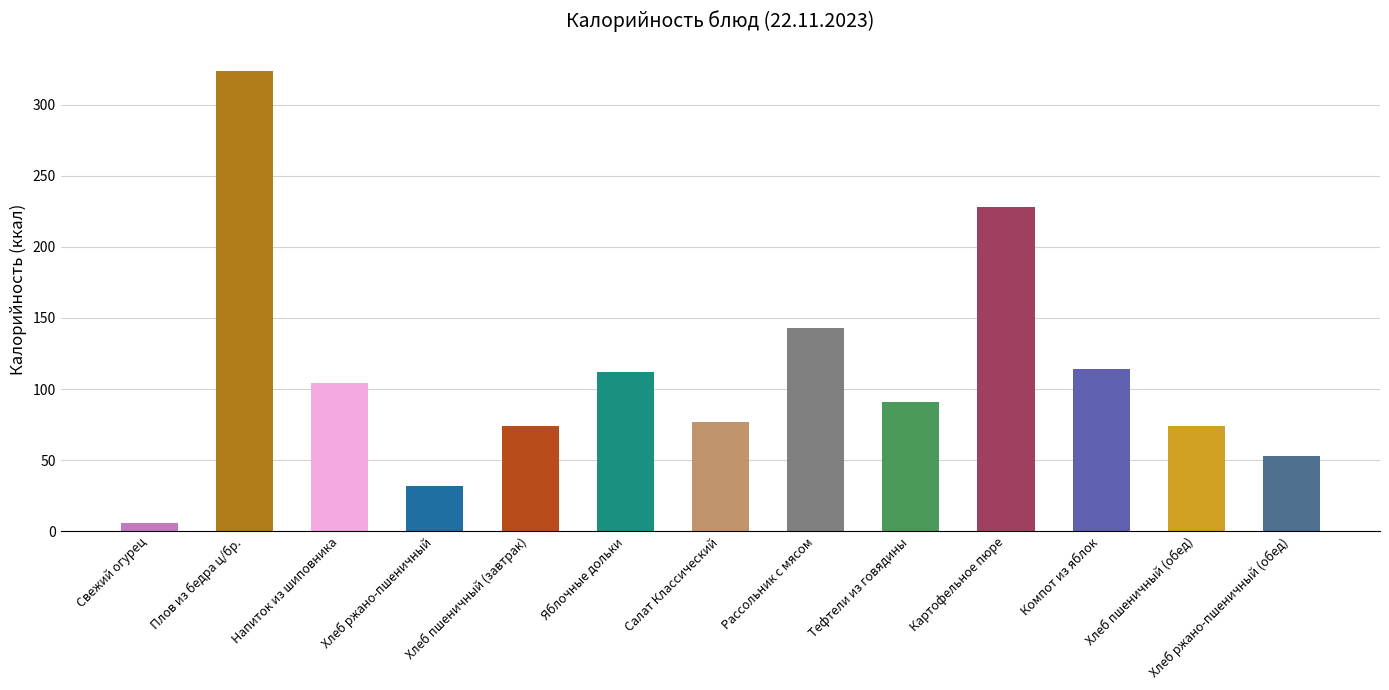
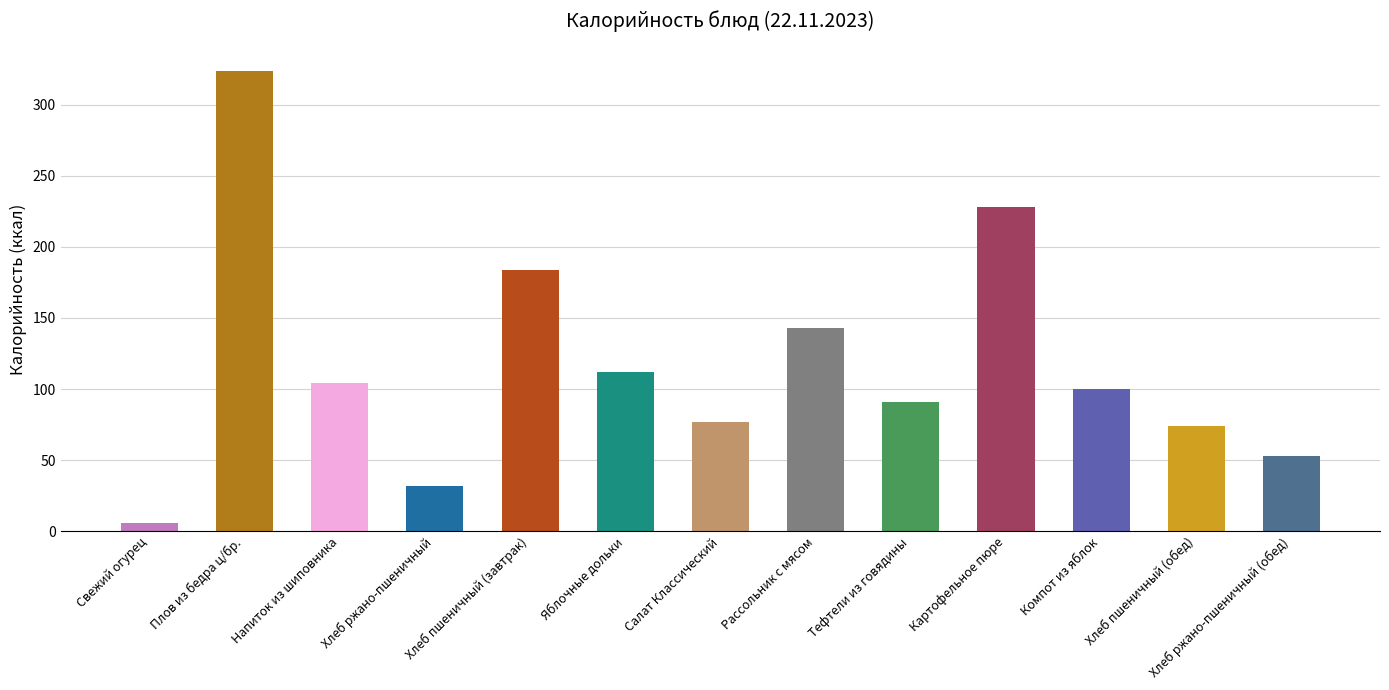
  {
    "Свежий огурец": 6,
    "Плов из бедра ц/бр.": 324,
    "Напиток из шиповника": 104,
    "Хлеб ржано-пшеничный": 32,
-   "Хлеб пшеничный (завтрак)": 74,
+   "Хлеб пшеничный (завтрак)": 184,
    "Яблочные дольки": 112,
    "Салат Классический": 77,
    "Рассольник с мясом": 143,
    "Тефтели из говядины": 91,
    "Картофельное пюре": 228,
-   "Компот из яблок": 114,
+   "Компот из яблок": 100,
    "Хлеб пшеничный (обед)": 74,
    "Хлеб ржано-пшеничный (обед)": 53
  }
